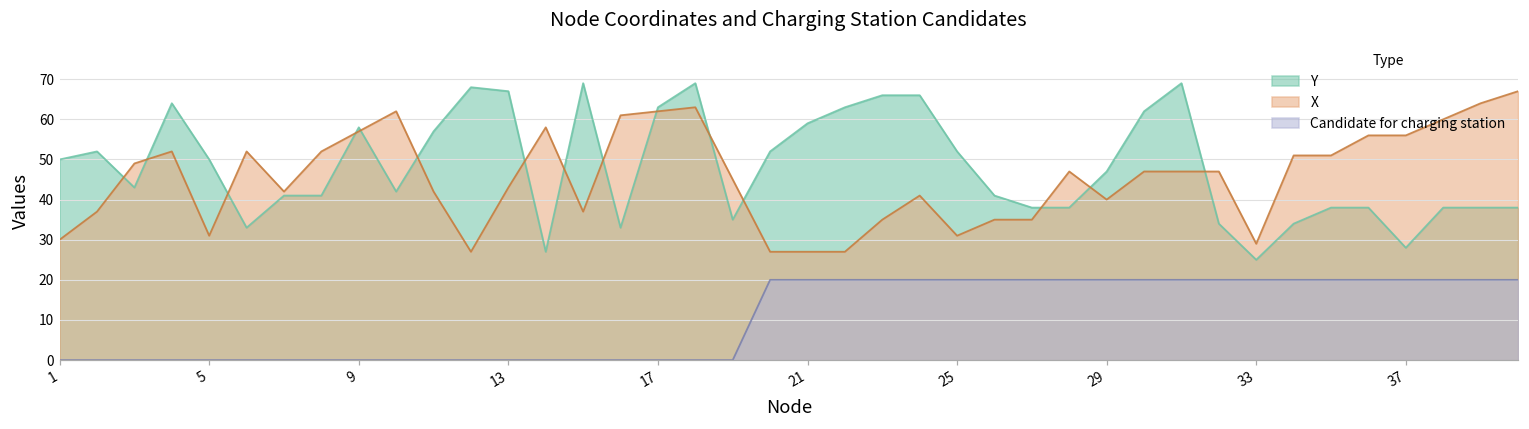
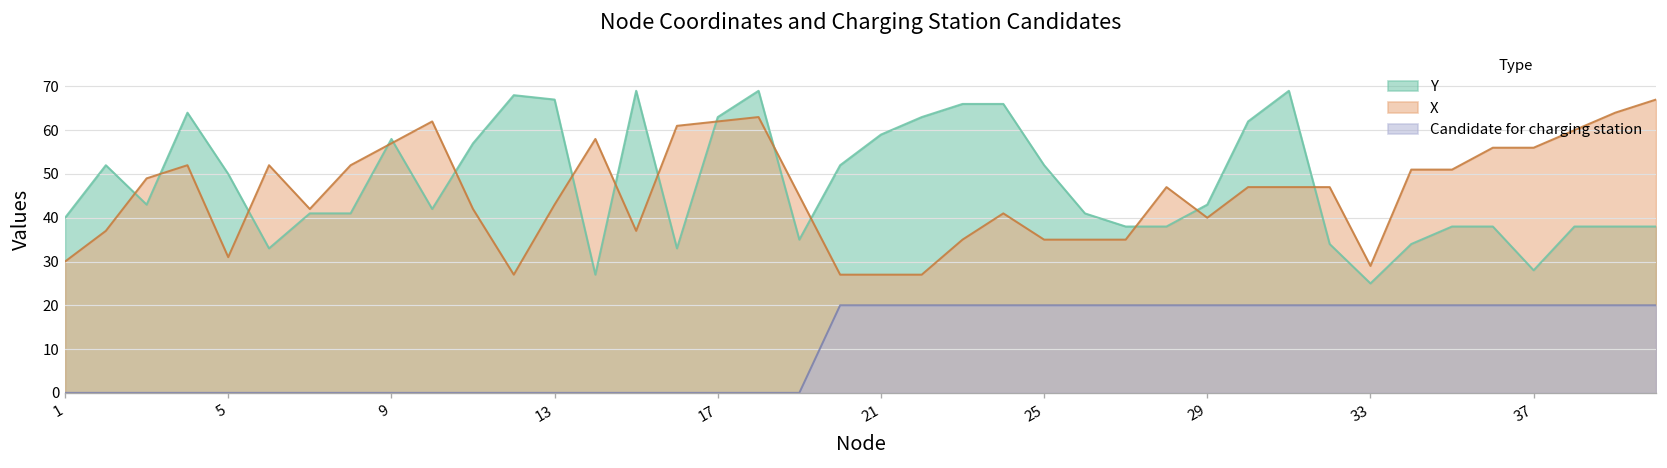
  {
    "Y": {
-     "1": 50,
+     "1": 40,
      "5": 50,
      "9": 58,
      "13": 67,
      "17": 63,
      "21": 59,
      "25": 52,
-     "29": 47,
+     "29": 43,
      "33": 25,
      "37": 28
    },
    "X": {
      "1": 30,
      "5": 31,
      "9": 57,
      "13": 43,
      "17": 62,
      "21": 27,
-     "25": 31,
+     "25": 35,
      "29": 40,
      "33": 29,
      "37": 56
    },
    "Candidate for charging station": {
      "1": 0,
      "5": 0,
      "9": 0,
      "13": 0,
      "17": 0,
      "21": 20,
      "25": 20,
      "29": 20,
      "33": 20,
      "37": 20
    }
  }
